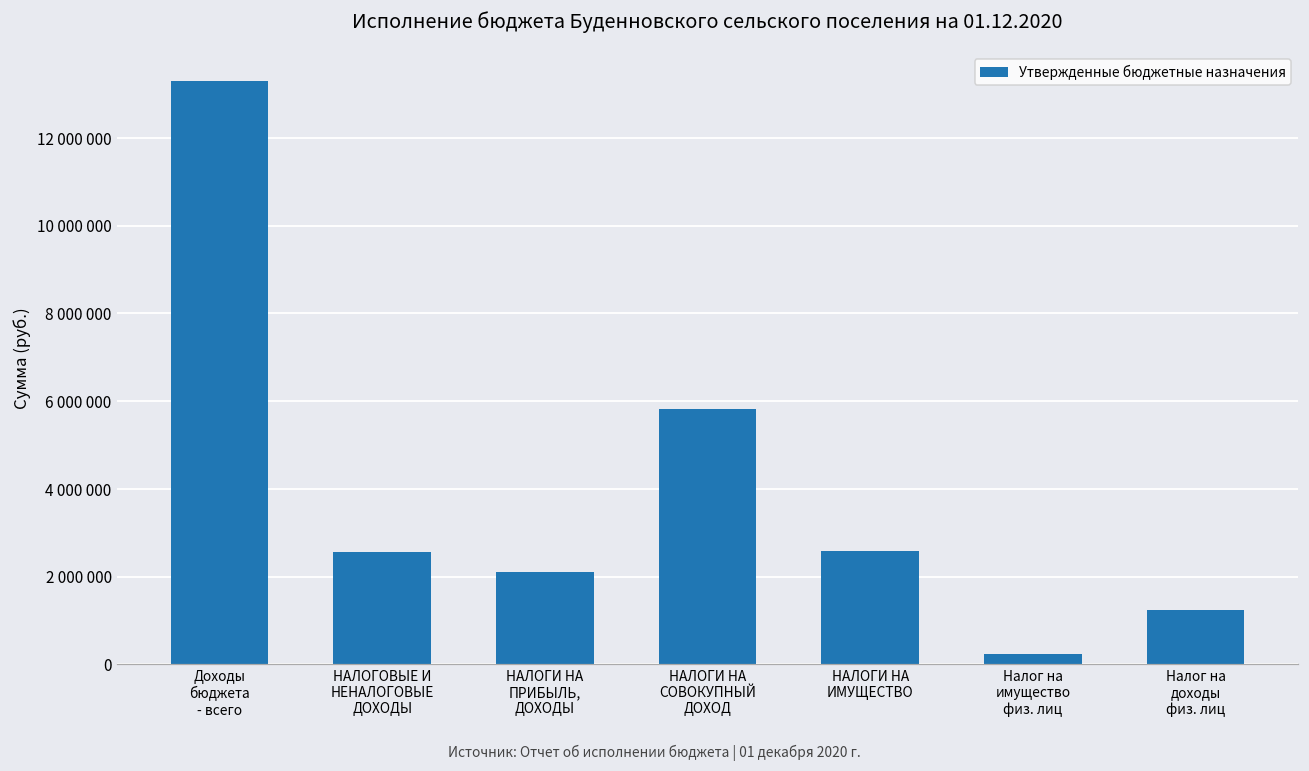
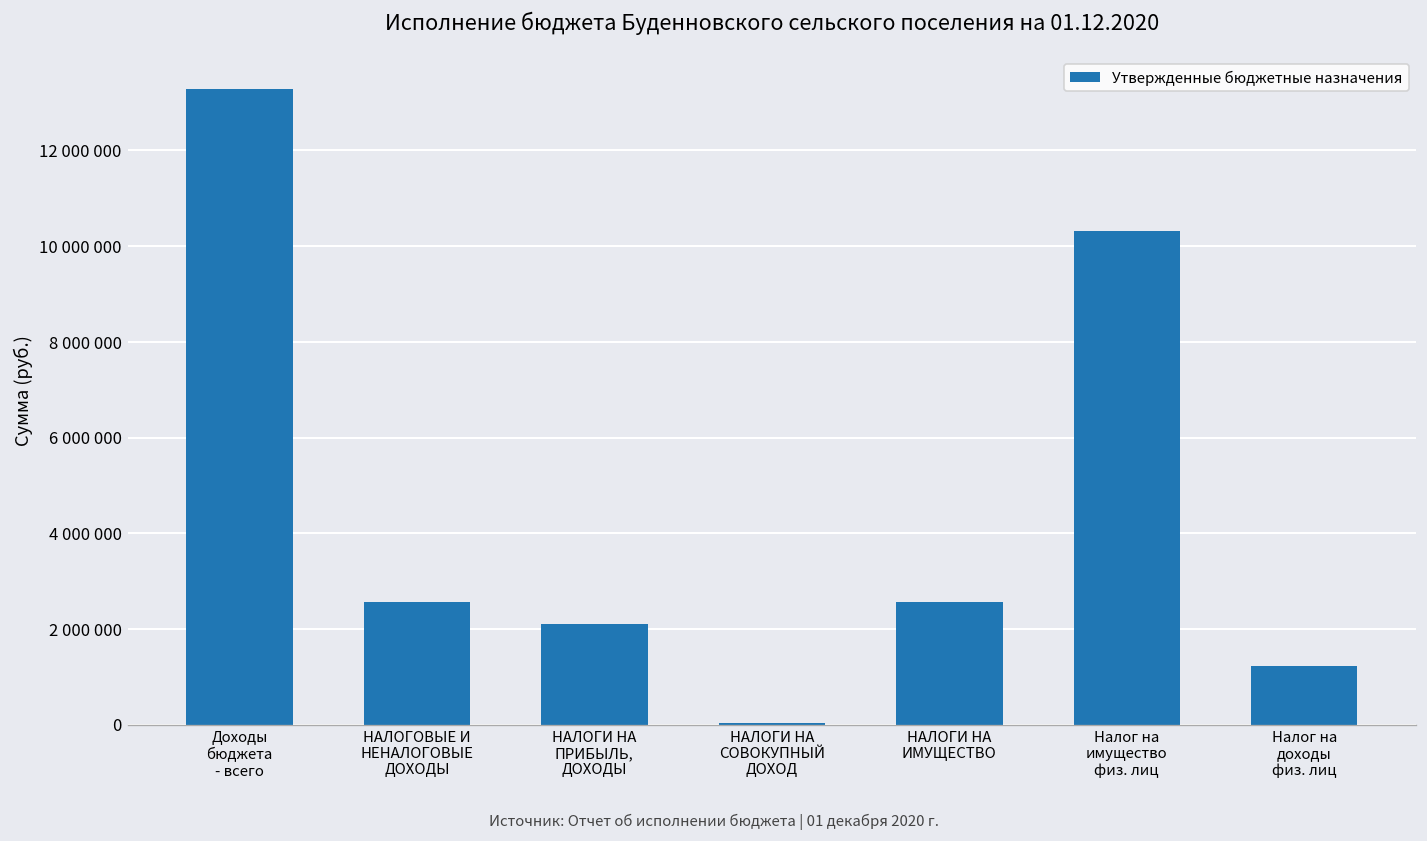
  {
    "Доходы бюджета - всего": 13300000,
    "НАЛОГОВЫЕ И НЕНАЛОГОВЫЕ ДОХОДЫ": 2600000,
    "НАЛОГИ НА ПРИБЫЛЬ, ДОХОДЫ": 2100000,
-   "НАЛОГИ НА СОВОКУПНЫЙ ДОХОД": 5800000,
+   "НАЛОГИ НА СОВОКУПНЫЙ ДОХОД": 0,
    "НАЛОГИ НА ИМУЩЕСТВО": 2600000,
-   "Налог на имущество физ. лиц": 200000,
+   "Налог на имущество физ. лиц": 10300000,
    "Налог на доходы физ. лиц": 1200000
  }
